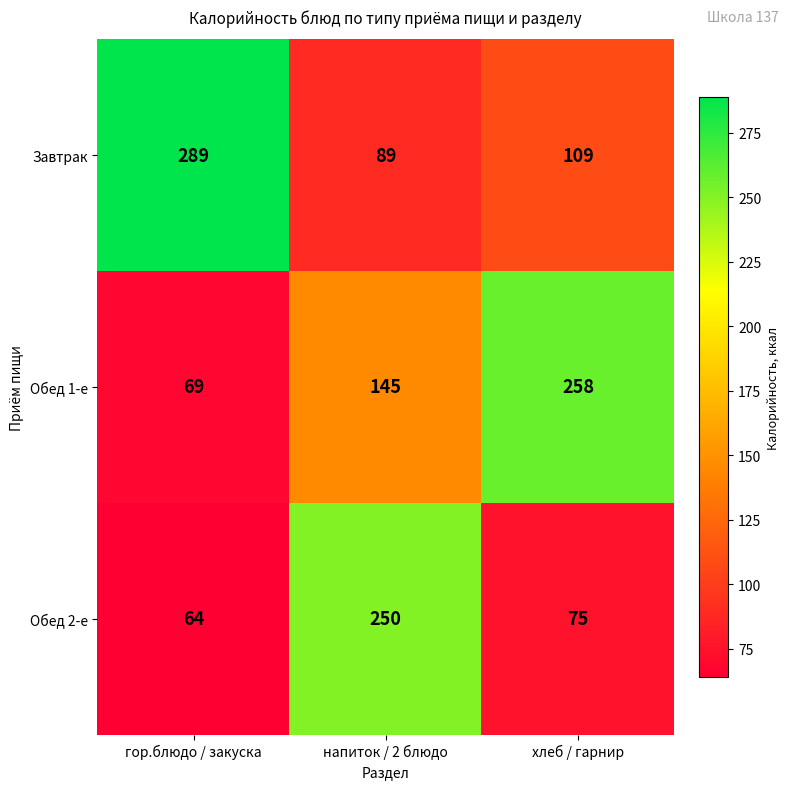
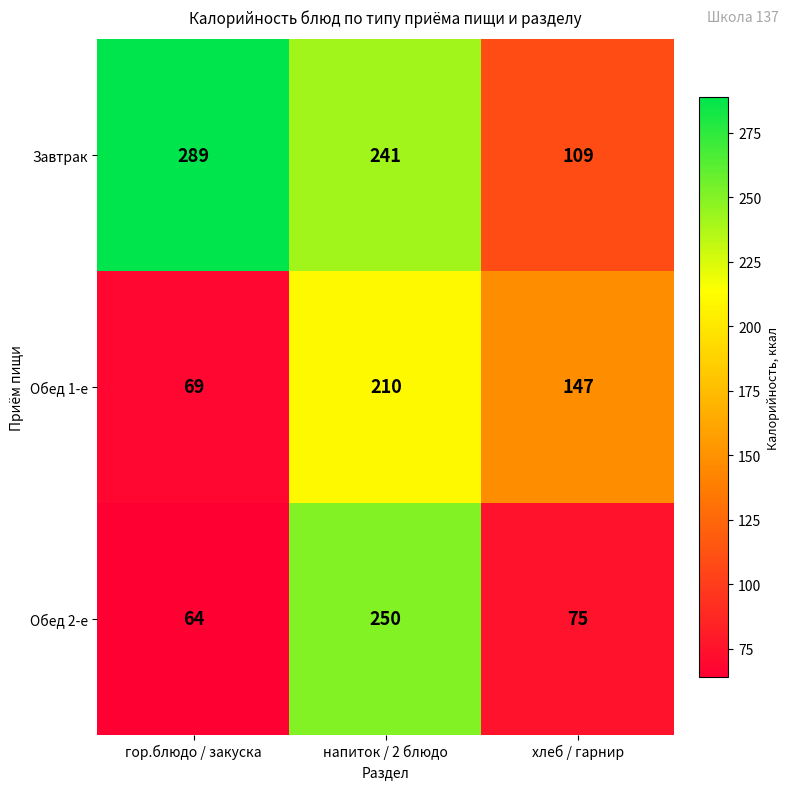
  {
    "Завтрак": {
      "гор.блюдо / закуска": 289,
-     "напиток / 2 блюдо": 89,
+     "напиток / 2 блюдо": 241,
      "хлеб / гарнир": 109
    },
    "Обед 1-е": {
      "гор.блюдо / закуска": 69,
-     "напиток / 2 блюдо": 145,
-     "хлеб / гарнир": 258
+     "напиток / 2 блюдо": 210,
+     "хлеб / гарнир": 147
    },
    "Обед 2-е": {
      "гор.блюдо / закуска": 64,
      "напиток / 2 блюдо": 250,
      "хлеб / гарнир": 75
    }
  }
